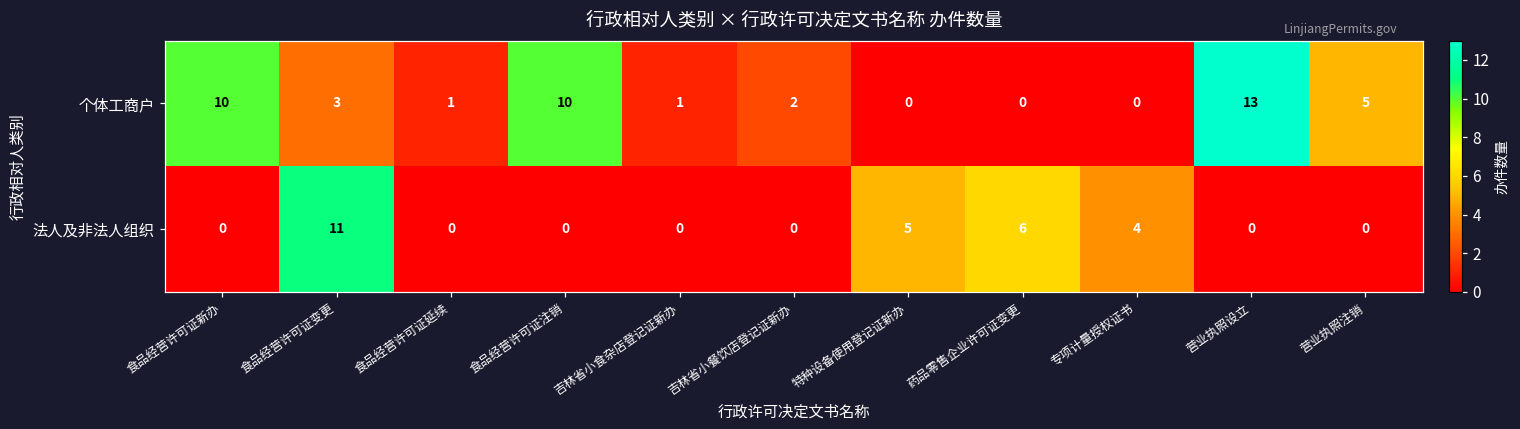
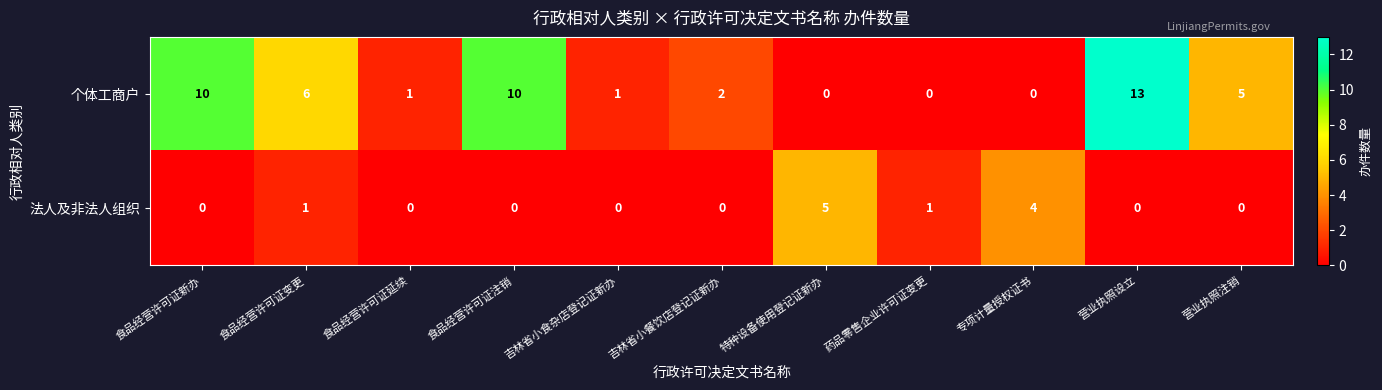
  {
    "个体工商户": {
      "食品经营许可证新办": 10,
-     "食品经营许可证变更": 3,
+     "食品经营许可证变更": 6,
      "食品经营许可证延续": 1,
      "食品经营许可证注销": 10,
      "吉林省小食杂店登记证新办": 1,
      "吉林省小餐饮店登记证新办": 2,
      "特种设备使用登记证新办": 0,
      "药品零售企业许可证变更": 0,
      "专项计量授权证书": 0,
      "营业执照设立": 13,
      "营业执照注销": 5
    },
    "法人及非法人组织": {
      "食品经营许可证新办": 0,
-     "食品经营许可证变更": 11,
+     "食品经营许可证变更": 1,
      "食品经营许可证延续": 0,
      "食品经营许可证注销": 0,
      "吉林省小食杂店登记证新办": 0,
      "吉林省小餐饮店登记证新办": 0,
      "特种设备使用登记证新办": 5,
-     "药品零售企业许可证变更": 6,
+     "药品零售企业许可证变更": 1,
      "专项计量授权证书": 4,
      "营业执照设立": 0,
      "营业执照注销": 0
    }
  }
